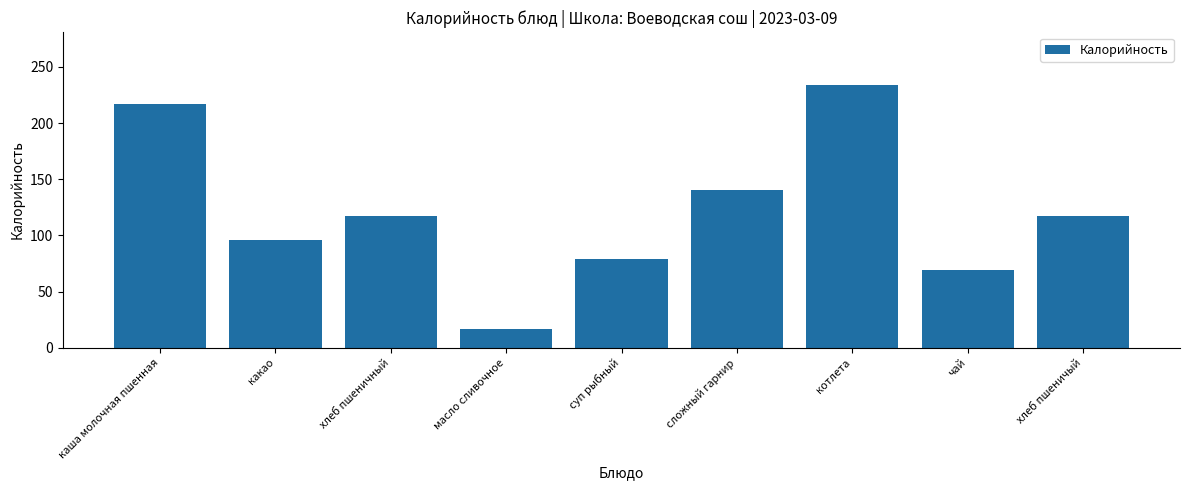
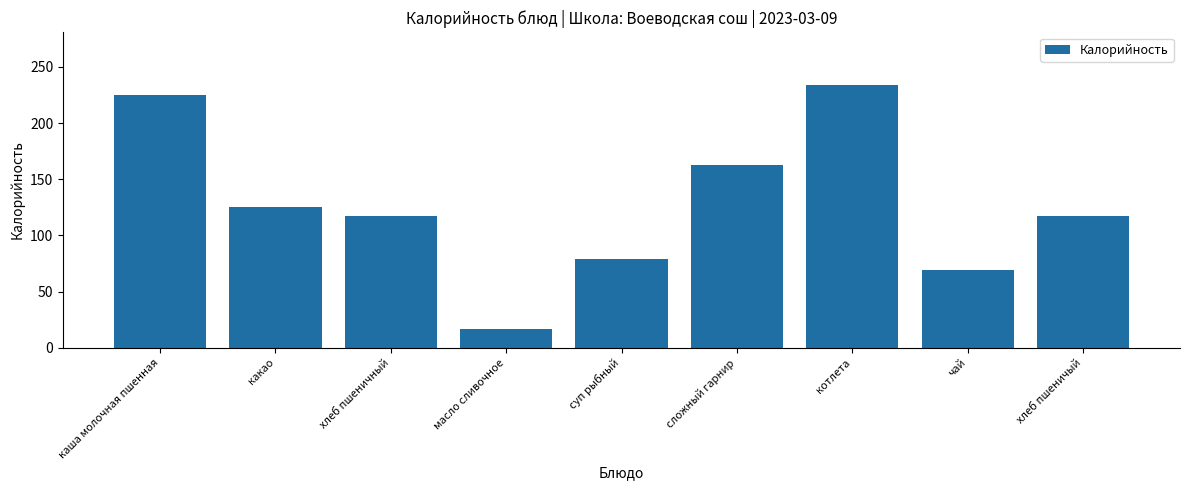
  {
-   "каша молочная пшенная": 217,
-   "какао": 96,
+   "каша молочная пшенная": 225,
+   "какао": 125,
    "хлеб пшеничный": 117,
    "масло сливочное": 17,
    "суп рыбный": 79,
-   "сложный гарнир": 140,
+   "сложный гарнир": 163,
    "котлета": 234,
    "чай": 69,
    "хлеб пшеничый": 117
  }
